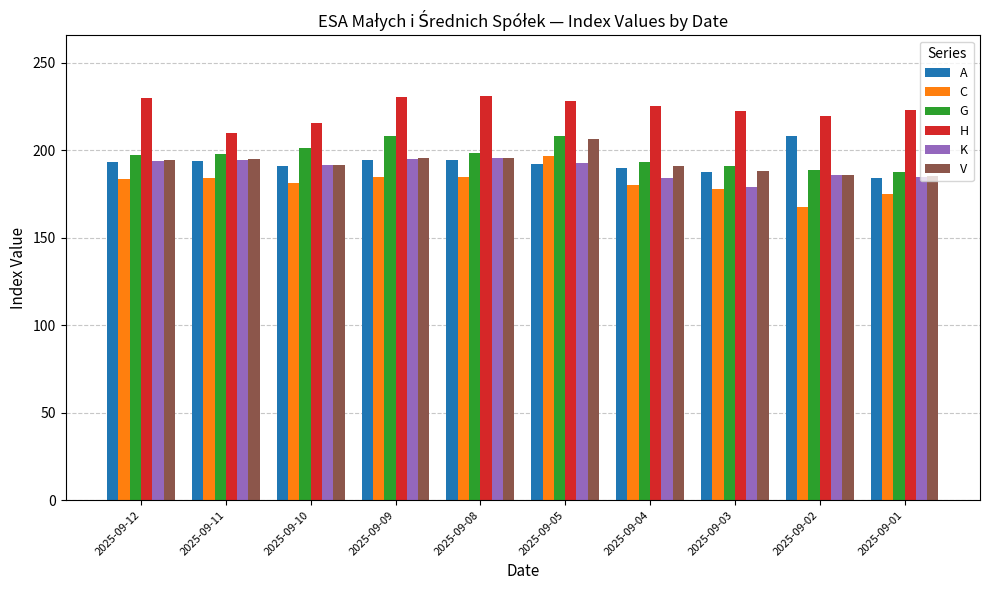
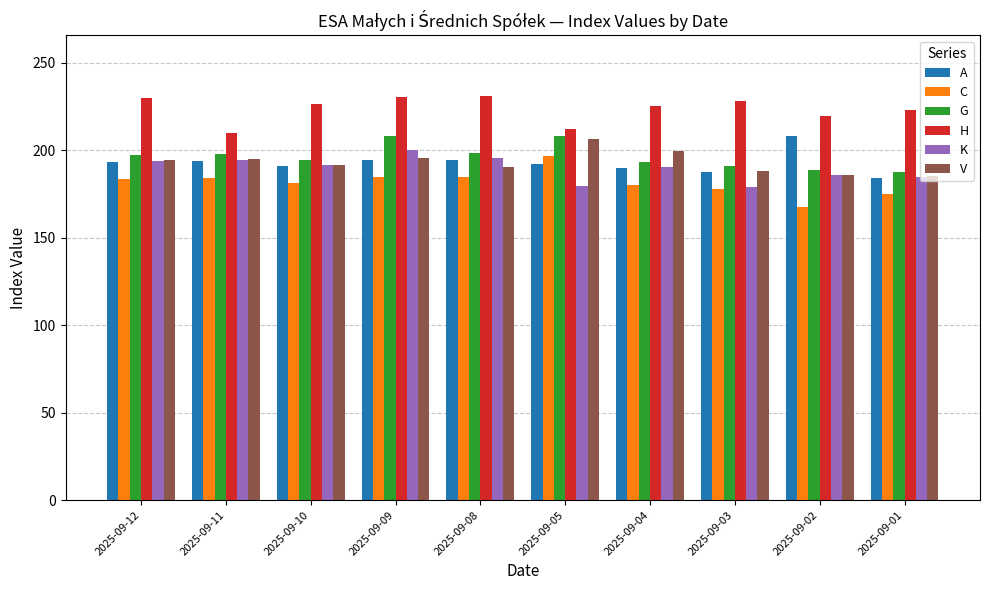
  {
    "A": {
      "2025-09-12": 193,
      "2025-09-11": 194,
      "2025-09-10": 191,
      "2025-09-09": 194,
      "2025-09-08": 195,
      "2025-09-05": 192,
      "2025-09-04": 190,
      "2025-09-03": 187,
      "2025-09-02": 208,
      "2025-09-01": 184
    },
    "C": {
      "2025-09-12": 184,
      "2025-09-11": 184,
      "2025-09-10": 181,
      "2025-09-09": 184,
      "2025-09-08": 185,
      "2025-09-05": 196,
      "2025-09-04": 180,
      "2025-09-03": 178,
      "2025-09-02": 167,
      "2025-09-01": 175
    },
    "G": {
      "2025-09-12": 197,
      "2025-09-11": 197,
-     "2025-09-10": 201,
+     "2025-09-10": 194,
      "2025-09-09": 208,
      "2025-09-08": 198,
      "2025-09-05": 208,
      "2025-09-04": 193,
      "2025-09-03": 191,
      "2025-09-02": 188,
      "2025-09-01": 188
    },
    "H": {
      "2025-09-12": 230,
      "2025-09-11": 210,
-     "2025-09-10": 215,
+     "2025-09-10": 226,
      "2025-09-09": 231,
      "2025-09-08": 231,
-     "2025-09-05": 228,
+     "2025-09-05": 212,
      "2025-09-04": 225,
-     "2025-09-03": 222,
+     "2025-09-03": 228,
      "2025-09-02": 219,
      "2025-09-01": 223
    },
    "K": {
      "2025-09-12": 194,
      "2025-09-11": 194,
      "2025-09-10": 191,
-     "2025-09-09": 195,
+     "2025-09-09": 200,
      "2025-09-08": 195,
-     "2025-09-05": 193,
-     "2025-09-04": 184,
+     "2025-09-05": 179,
+     "2025-09-04": 190,
      "2025-09-03": 179,
      "2025-09-02": 186
    },
    "V": {
      "2025-09-12": 195,
      "2025-09-11": 195,
      "2025-09-10": 192,
      "2025-09-09": 195,
-     "2025-09-08": 196,
+     "2025-09-08": 190,
      "2025-09-05": 206,
-     "2025-09-04": 191,
+     "2025-09-04": 199,
      "2025-09-03": 188,
      "2025-09-02": 186
    }
  }
